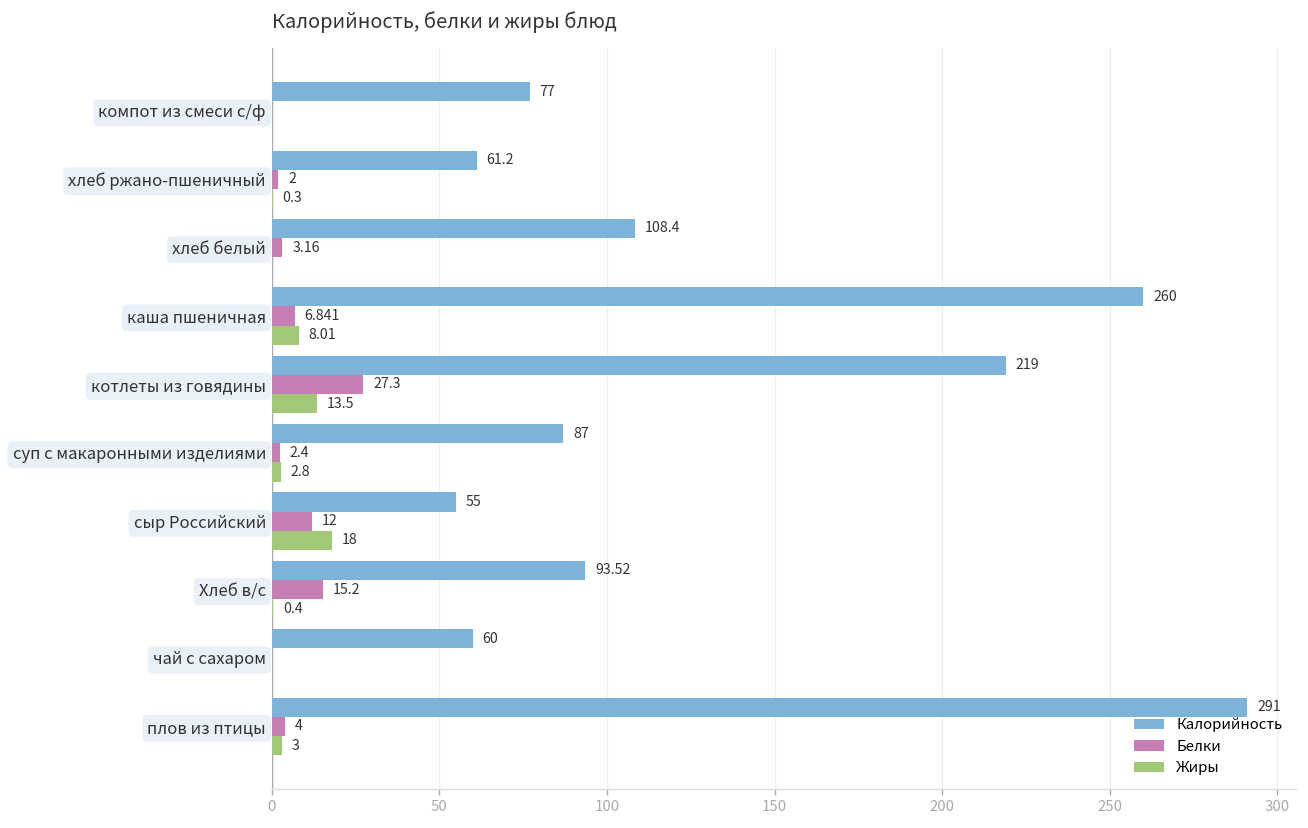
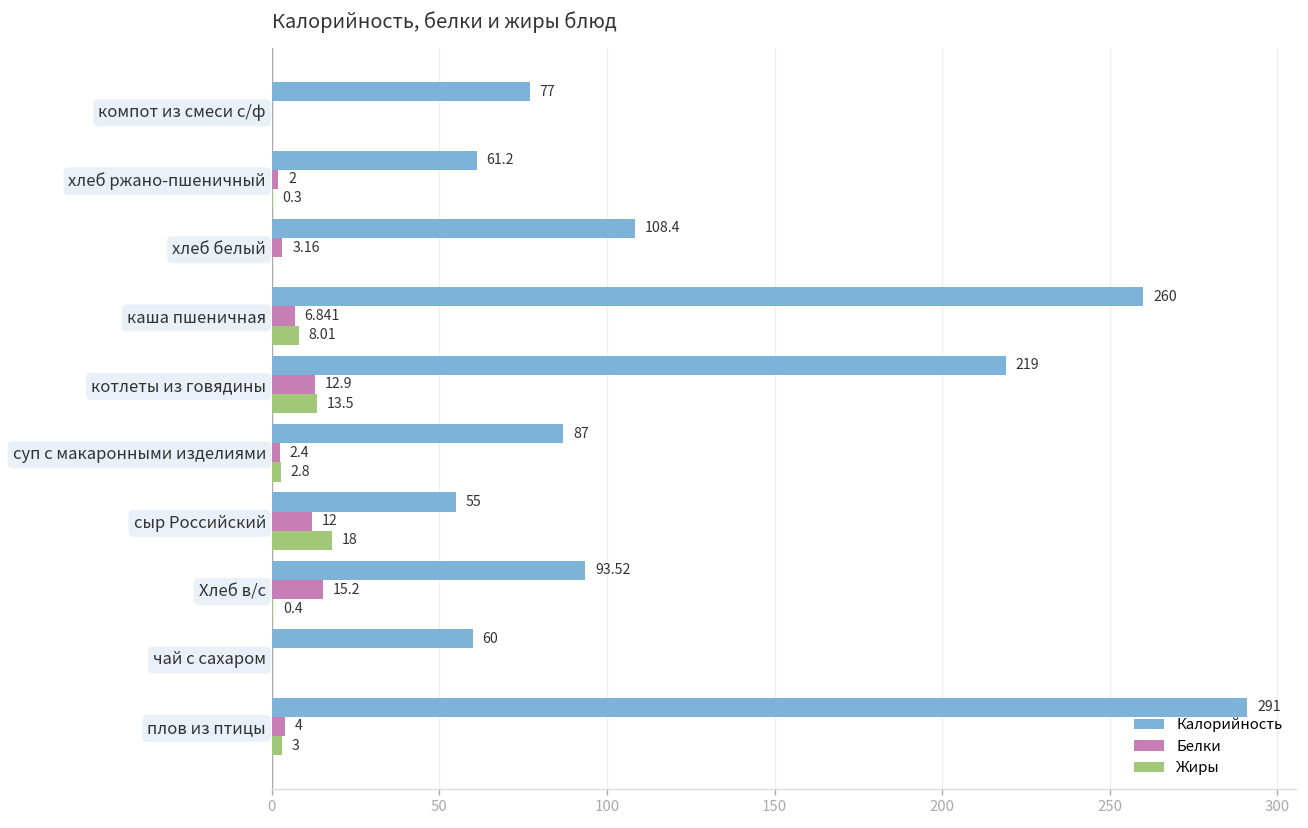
  {
    "Калорийность": {
      "компот из смеси с/ф": 77,
      "хлеб ржано-пшеничный": 61.2,
      "хлеб белый": 108.4,
      "каша пшеничная": 260,
      "котлеты из говядины": 219,
      "суп с макаронными изделиями": 87,
      "сыр Российский": 55,
      "Хлеб в/с": 93.52,
      "чай с сахаром": 60,
      "плов из птицы": 291
    },
    "Белки": {
      "хлеб ржано-пшеничный": 2,
      "хлеб белый": 3.16,
      "каша пшеничная": 6.841,
-     "котлеты из говядины": 27.3,
+     "котлеты из говядины": 12.9,
      "суп с макаронными изделиями": 2.4,
      "сыр Российский": 12,
      "Хлеб в/с": 15.2,
      "плов из птицы": 4
    },
    "Жиры": {
      "хлеб ржано-пшеничный": 0.3,
      "каша пшеничная": 8.01,
      "котлеты из говядины": 13.5,
      "суп с макаронными изделиями": 2.8,
      "сыр Российский": 18,
      "Хлеб в/с": 0.4,
      "плов из птицы": 3
    }
  }
